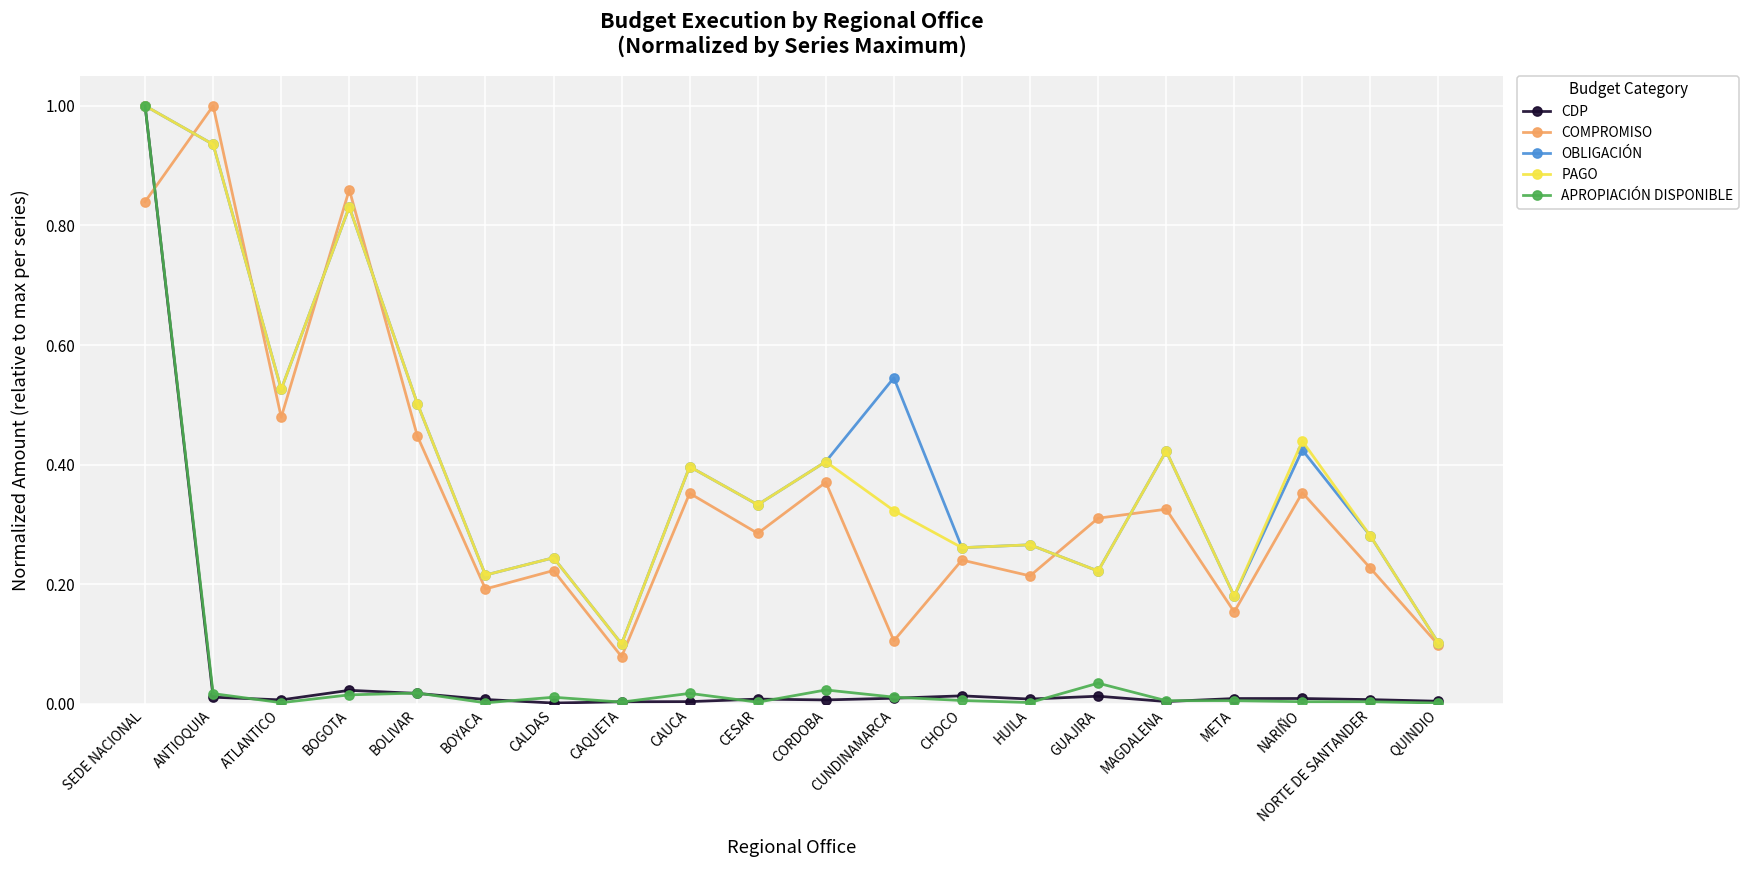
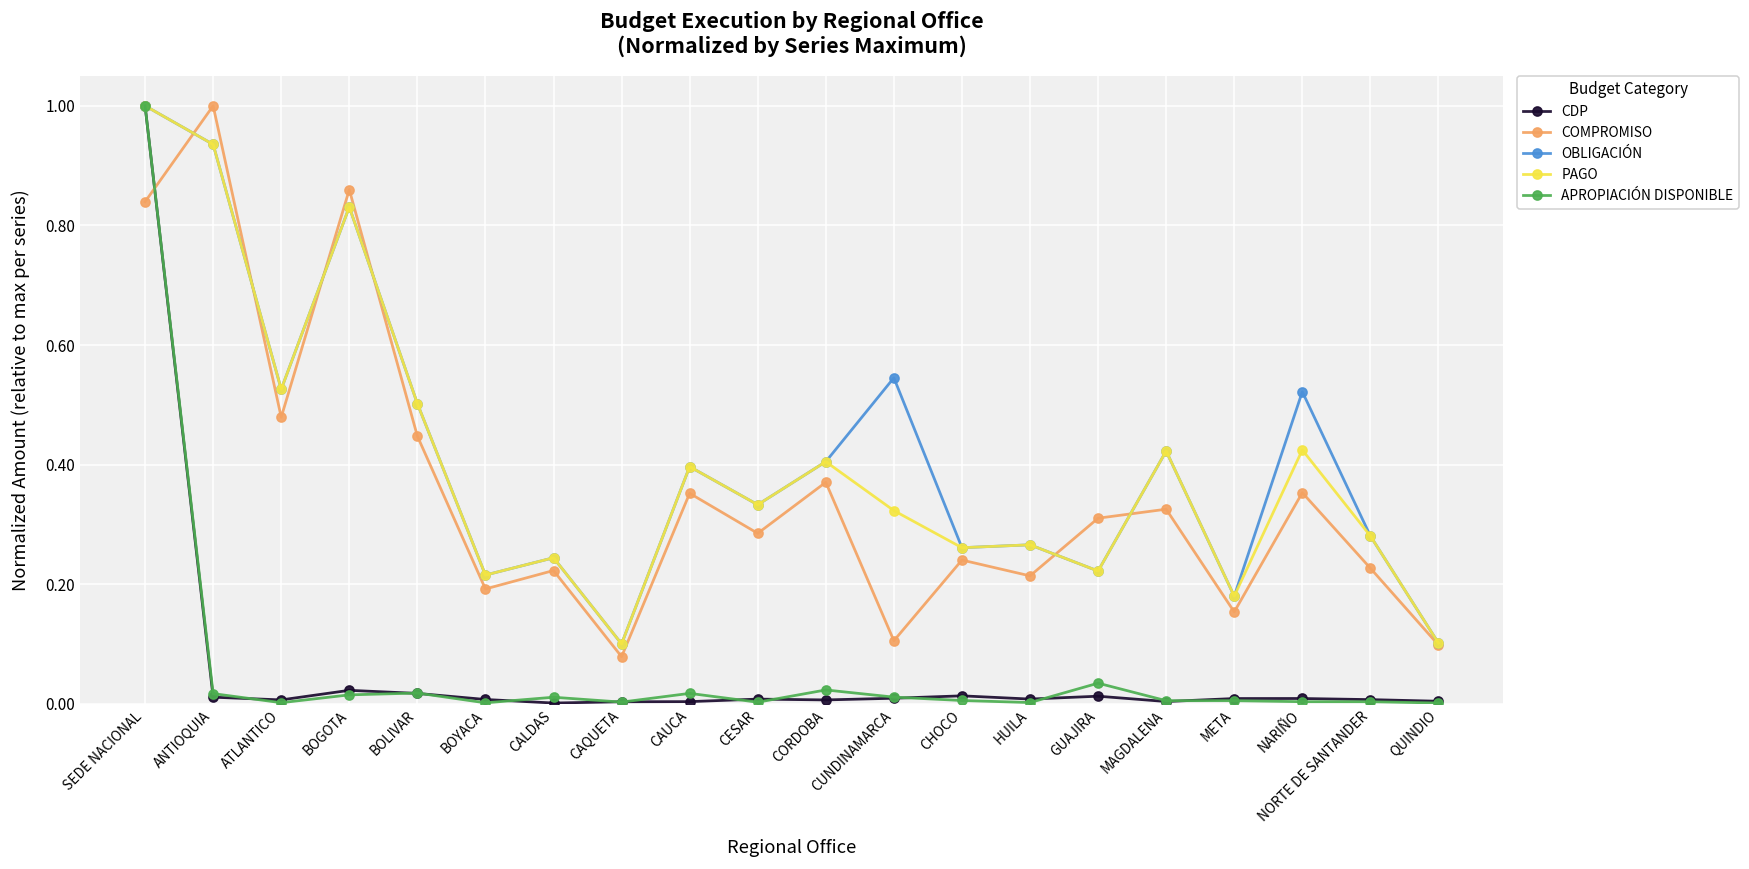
  {
    "CDP": {
      "ANTIOQUIA": 0.01,
      "BOGOTA": 0.02,
      "BOYACA": 0.01,
      "CALDAS": 0.00,
      "CAUCA": 0.00,
      "CESAR": 0.01,
      "CORDOBA": 0.01,
      "CHOCO": 0.01,
      "HUILA": 0.01,
      "GUAJIRA": 0.01,
      "NARIÑO": 0.01
    },
    "COMPROMISO": {
      "SEDE NACIONAL": 0.84,
      "ANTIOQUIA": 1.00,
      "ATLANTICO": 0.48,
      "BOGOTA": 0.86,
      "BOLIVAR": 0.45,
      "BOYACA": 0.19,
      "CALDAS": 0.22,
      "CAQUETA": 0.08,
      "CAUCA": 0.35,
      "CESAR": 0.29,
      "CORDOBA": 0.37,
      "CUNDINAMARCA": 0.11,
      "CHOCO": 0.24,
      "HUILA": 0.21,
      "GUAJIRA": 0.31,
      "MAGDALENA": 0.33,
      "META": 0.15,
      "NARIÑO": 0.35,
      "NORTE DE SANTANDER": 0.23
    },
    "OBLIGACIÓN": {
      "CUNDINAMARCA": 0.55,
-     "NARIÑO": 0.42
+     "NARIÑO": 0.52
    },
    "PAGO": {
      "CUNDINAMARCA": 0.32,
-     "NARIÑO": 0.44
+     "NARIÑO": 0.42
    },
    "APROPIACIÓN DISPONIBLE": {
      "ANTIOQUIA": 0.02,
      "BOGOTA": 0.02,
      "BOYACA": 0.00,
      "CALDAS": 0.01,
      "CAUCA": 0.02,
      "CESAR": 0.00,
      "CORDOBA": 0.02,
      "CHOCO": 0.01,
      "HUILA": 0.00,
      "GUAJIRA": 0.03,
      "NARIÑO": 0.00
    }
  }
